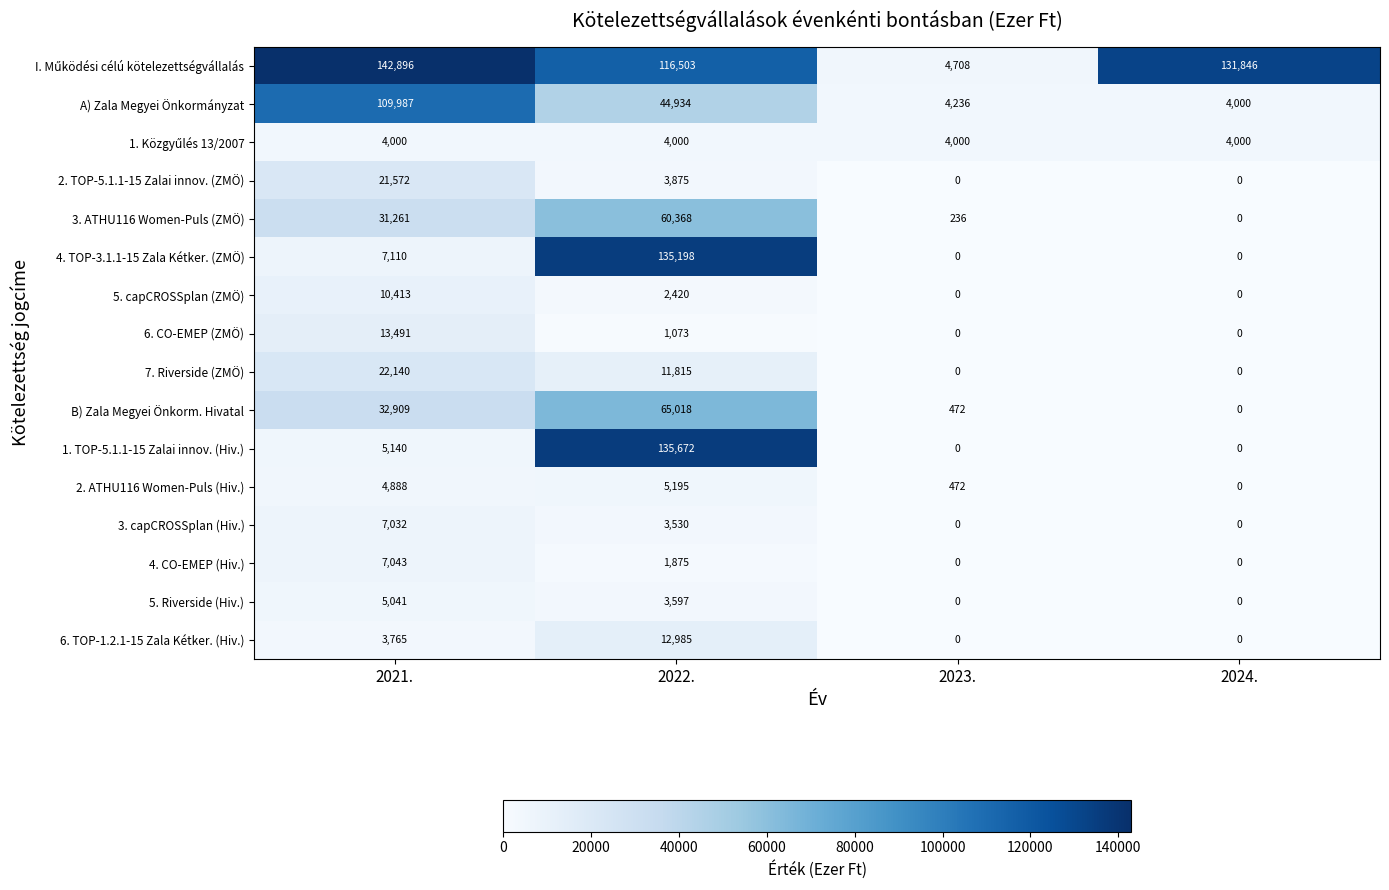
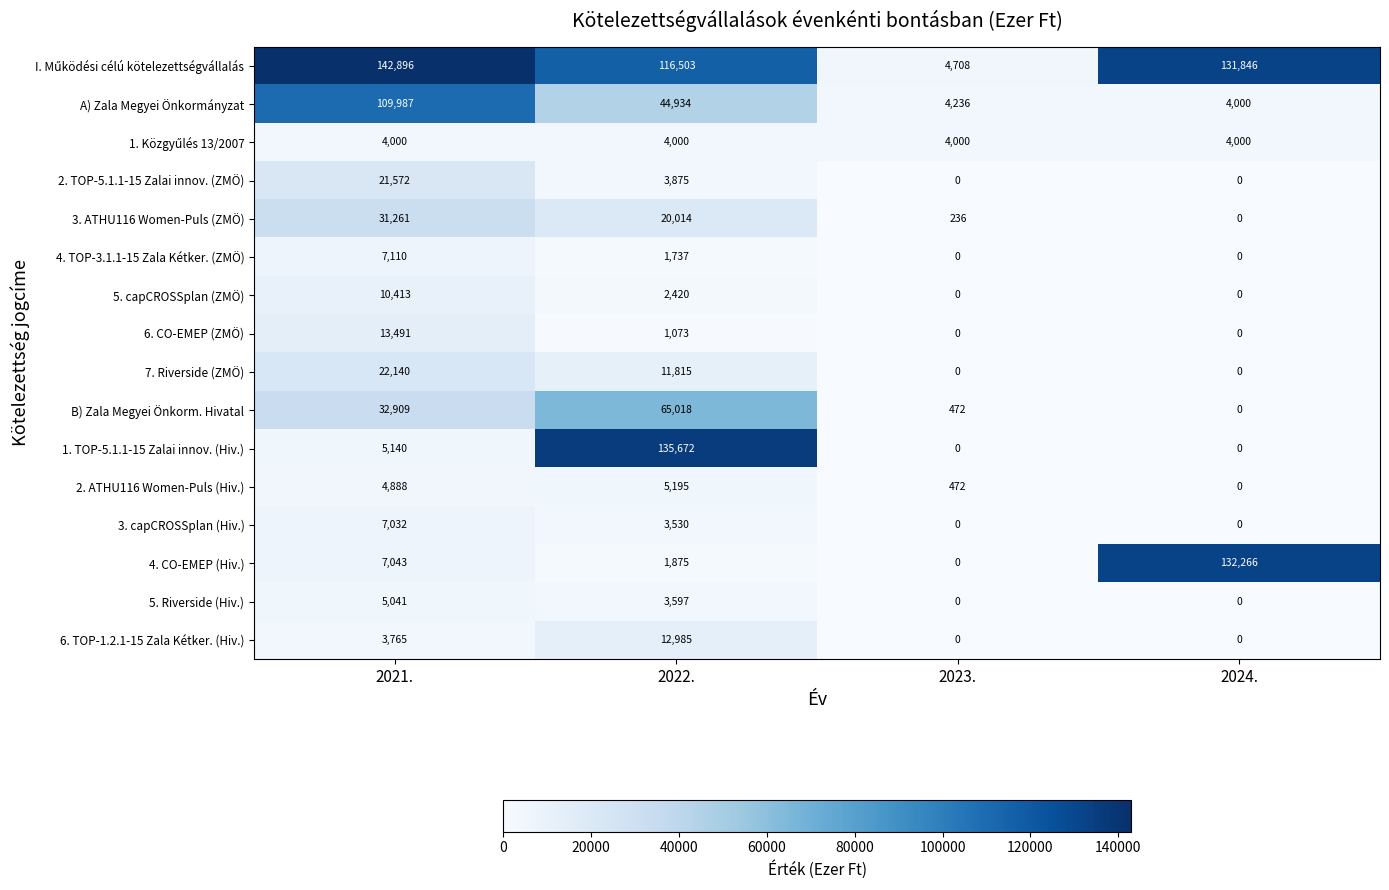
  {
    "I. Működési célú kötelezettségvállalás": {
      "2021.": "142,896",
      "2022.": "116,503",
      "2023.": "4,708",
      "2024.": "131,846"
    },
    "A) Zala Megyei Önkormányzat": {
      "2021.": "109,987",
      "2022.": "44,934",
      "2023.": "4,236",
      "2024.": "4,000"
    },
    "1. Közgyűlés 13/2007": {
      "2021.": "4,000",
      "2022.": "4,000",
      "2023.": "4,000",
      "2024.": "4,000"
    },
    "2. TOP-5.1.1-15 Zalai innov. (ZMÖ)": {
      "2021.": "21,572",
      "2022.": "3,875",
      "2023.": "0",
      "2024.": "0"
    },
    "3. ATHU116 Women-Puls (ZMÖ)": {
      "2021.": "31,261",
-     "2022.": "60,368",
+     "2022.": "20,014",
      "2023.": "236",
      "2024.": "0"
    },
    "4. TOP-3.1.1-15 Zala Kétker. (ZMÖ)": {
      "2021.": "7,110",
-     "2022.": "135,198",
+     "2022.": "1,737",
      "2023.": "0",
      "2024.": "0"
    },
    "5. capCROSSplan (ZMÖ)": {
      "2021.": "10,413",
      "2022.": "2,420",
      "2023.": "0",
      "2024.": "0"
    },
    "6. CO-EMEP (ZMÖ)": {
      "2021.": "13,491",
      "2022.": "1,073",
      "2023.": "0",
      "2024.": "0"
    },
    "7. Riverside (ZMÖ)": {
      "2021.": "22,140",
      "2022.": "11,815",
      "2023.": "0",
      "2024.": "0"
    },
    "B) Zala Megyei Önkorm. Hivatal": {
      "2021.": "32,909",
      "2022.": "65,018",
      "2023.": "472",
      "2024.": "0"
    },
    "1. TOP-5.1.1-15 Zalai innov. (Hiv.)": {
      "2021.": "5,140",
      "2022.": "135,672",
      "2023.": "0",
      "2024.": "0"
    },
    "2. ATHU116 Women-Puls (Hiv.)": {
      "2021.": "4,888",
      "2022.": "5,195",
      "2023.": "472",
      "2024.": "0"
    },
    "3. capCROSSplan (Hiv.)": {
      "2021.": "7,032",
      "2022.": "3,530",
      "2023.": "0",
      "2024.": "0"
    },
    "4. CO-EMEP (Hiv.)": {
      "2021.": "7,043",
      "2022.": "1,875",
      "2023.": "0",
-     "2024.": "0"
+     "2024.": "132,266"
    },
    "5. Riverside (Hiv.)": {
      "2021.": "5,041",
      "2022.": "3,597",
      "2023.": "0",
      "2024.": "0"
    },
    "6. TOP-1.2.1-15 Zala Kétker. (Hiv.)": {
      "2021.": "3,765",
      "2022.": "12,985",
      "2023.": "0",
      "2024.": "0"
    }
  }
